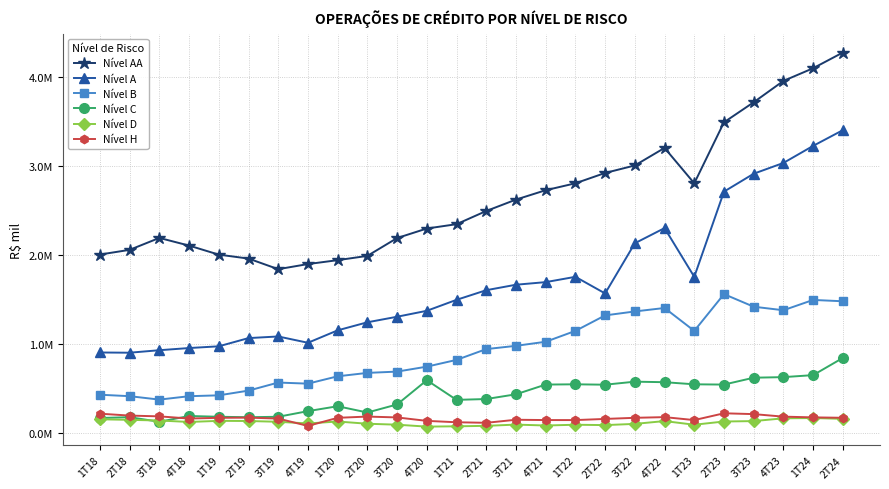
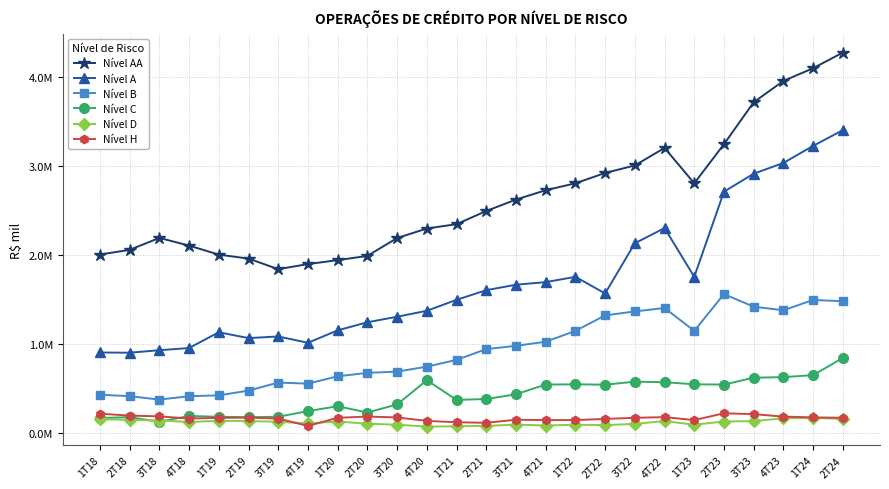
  {
    "Nível AA": {
      "1T18": 2000000,
      "2T18": 2100000,
      "3T18": 2200000,
      "4T18": 2100000,
      "1T19": 2000000,
      "2T19": 2000000,
      "3T19": 1800000,
      "4T19": 1900000,
      "1T20": 1900000,
      "2T20": 2000000,
      "3T20": 2200000,
      "4T20": 2300000,
      "1T21": 2300000,
      "2T21": 2500000,
      "3T21": 2600000,
      "4T21": 2700000,
      "1T22": 2800000,
      "2T22": 2900000,
      "3T22": 3000000,
      "4T22": 3200000,
      "1T23": 2800000,
-     "2T23": 3500000,
+     "2T23": 3200000,
      "3T23": 3700000,
      "4T23": 4000000,
      "1T24": 4100000,
      "2T24": 4300000
    },
    "Nível A": {
      "1T18": 900000,
      "2T18": 900000,
      "3T18": 900000,
      "4T18": 1000000,
-     "1T19": 1000000,
+     "1T19": 1100000,
      "2T19": 1100000,
      "3T19": 1100000,
      "4T19": 1000000,
      "1T20": 1200000,
      "2T20": 1200000,
      "3T20": 1300000,
      "4T20": 1400000,
      "1T21": 1500000,
      "2T21": 1600000,
      "3T21": 1700000,
      "4T21": 1700000,
      "1T22": 1800000,
      "2T22": 1600000,
      "3T22": 2100000,
      "4T22": 2300000,
      "1T23": 1800000,
      "2T23": 2700000,
      "3T23": 2900000,
      "4T23": 3000000,
      "1T24": 3200000,
      "2T24": 3400000
    },
    "Nível B": {
      "1T18": 400000,
      "2T18": 400000,
      "3T18": 400000,
      "4T18": 400000,
      "1T19": 400000,
      "2T19": 500000,
      "3T19": 600000,
      "4T19": 600000,
      "1T20": 600000,
      "2T20": 700000,
      "3T20": 700000,
      "4T20": 700000,
      "1T21": 800000,
      "2T21": 900000,
      "3T21": 1000000,
      "4T21": 1000000,
      "1T22": 1100000,
      "2T22": 1300000,
      "3T22": 1400000,
      "4T22": 1400000,
      "1T23": 1100000,
      "2T23": 1600000,
      "3T23": 1400000,
      "4T23": 1400000,
      "1T24": 1500000,
      "2T24": 1500000
    },
    "Nível C": {
      "4T19": 200000,
      "1T20": 300000,
      "2T20": 200000,
      "3T20": 300000,
      "4T20": 600000,
      "1T21": 400000,
      "2T21": 400000,
      "3T21": 400000,
      "4T21": 500000,
      "1T22": 500000,
      "2T22": 500000,
      "3T22": 600000,
      "4T22": 600000,
      "1T23": 500000,
      "2T23": 500000,
      "3T23": 600000,
      "4T23": 600000,
      "1T24": 700000,
      "2T24": 800000
    },
    "Nível D": {
      "2T18": 100000,
      "4T18": 100000,
      "1T19": 100000,
      "2T19": 100000,
      "3T19": 100000,
      "1T20": 100000,
      "2T20": 100000,
      "3T20": 100000,
      "4T20": 100000,
      "1T21": 100000,
      "2T21": 100000,
      "3T21": 100000,
      "4T21": 100000,
      "1T22": 100000,
      "2T22": 100000,
      "3T22": 100000,
      "4T22": 100000,
      "1T23": 100000,
      "2T23": 100000,
      "3T23": 100000
    },
    "Nível H": {
      "1T18": 200000,
      "3T18": 200000,
      "1T20": 200000,
      "2T20": 200000,
      "3T20": 200000,
      "4T20": 100000,
      "1T21": 100000,
      "2T21": 100000,
      "3T21": 100000,
      "4T21": 100000,
      "1T22": 100000,
      "2T22": 200000,
      "3T22": 200000,
      "4T22": 200000,
      "1T23": 100000,
      "2T23": 200000,
      "3T23": 200000
    }
  }
